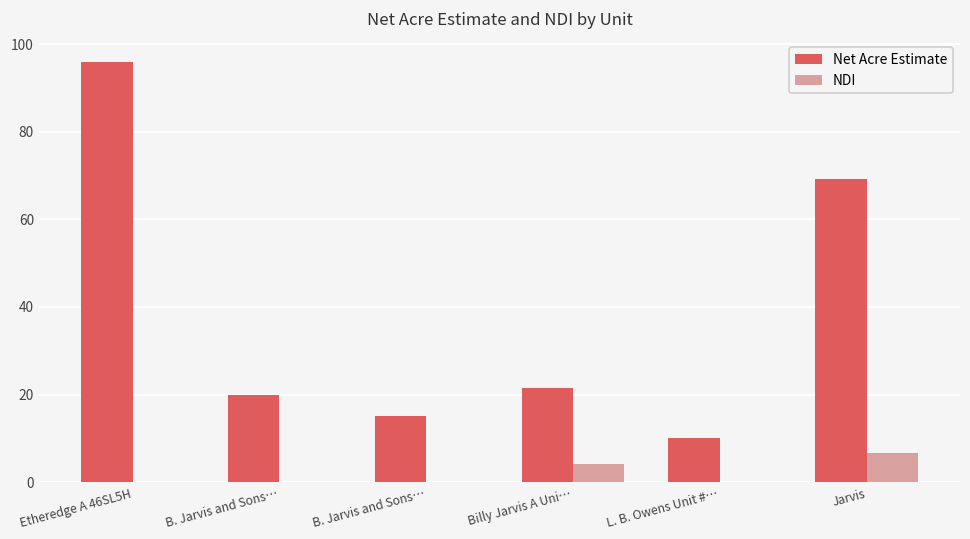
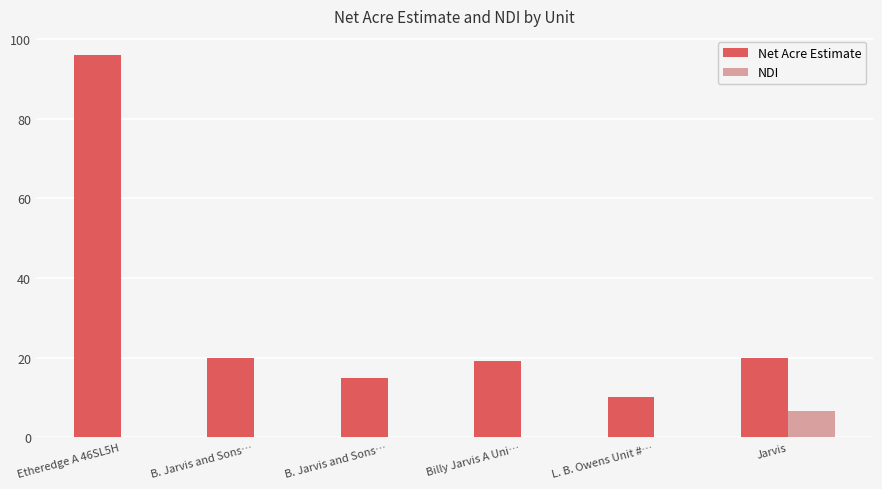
  {
    "Net Acre Estimate": {
      "Etheredge A 46SL5H": 96,
-     "Billy Jarvis A Uni…": 22,
+     "Billy Jarvis A Uni…": 19,
      "L. B. Owens Unit #…": 10,
-     "Jarvis": 69
+     "Jarvis": 20
    },
    "NDI": {
-     "Billy Jarvis A Uni…": 4,
+     "Billy Jarvis A Uni…": 0,
      "Jarvis": 7
    }
  }
